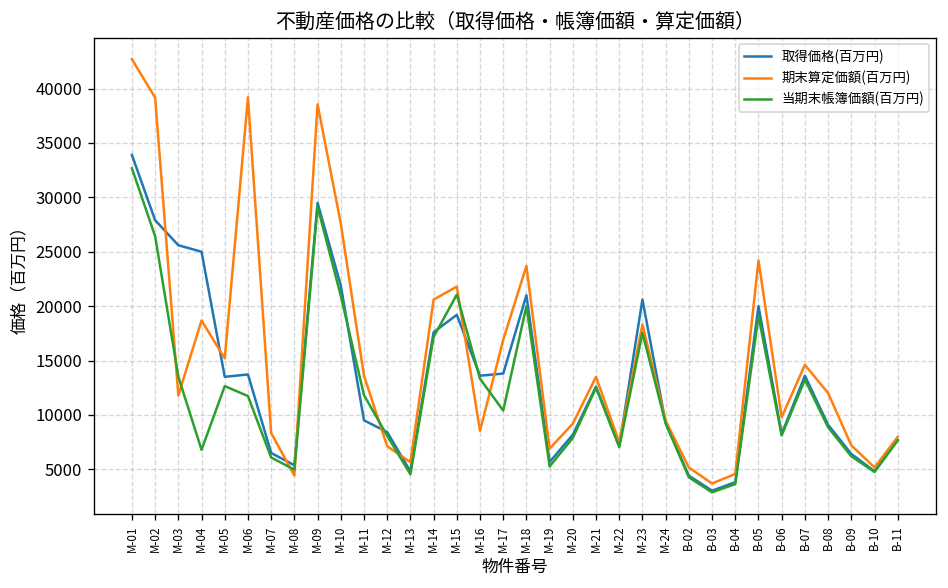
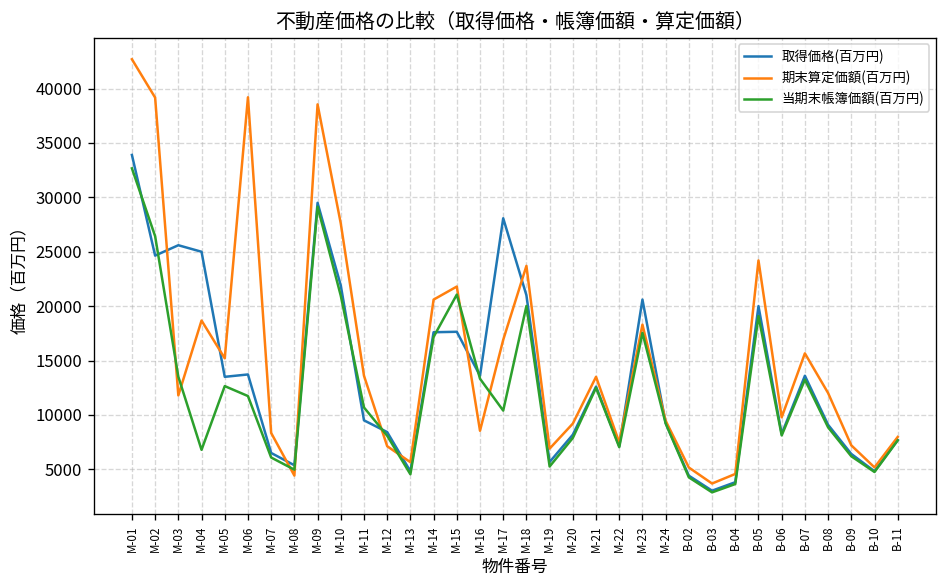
  {
    "取得価格(百万円)": {
      "M-01": 34000,
-     "M-02": 28000,
+     "M-02": 25000,
      "M-03": 26000,
      "M-04": 25000,
      "M-05": 14000,
      "M-06": 14000,
      "M-07": 7000,
      "M-08": 5000,
      "M-09": 30000,
      "M-10": 22000,
      "M-11": 10000,
      "M-12": 8000,
      "M-14": 18000,
-     "M-15": 19000,
-     "M-17": 14000,
+     "M-15": 18000,
+     "M-17": 28000,
      "M-18": 21000,
      "M-19": 6000,
      "M-20": 8000,
      "M-23": 21000,
      "B-05": 20000,
      "B-07": 14000
    },
    "期末算定価額(百万円)": {
      "M-01": 43000,
      "M-02": 39000,
      "M-03": 12000,
      "M-04": 19000,
      "M-05": 15000,
      "M-06": 39000,
      "M-07": 8000,
      "M-08": 4000,
      "M-09": 39000,
      "M-10": 28000,
      "M-11": 14000,
      "M-12": 7000,
      "M-13": 6000,
      "M-14": 21000,
      "M-15": 22000,
      "M-16": 9000,
      "M-17": 17000,
      "M-18": 24000,
      "M-19": 7000,
      "M-20": 9000,
      "M-21": 14000,
      "M-22": 7000,
      "M-23": 18000,
      "B-02": 5000,
      "B-03": 4000,
      "B-04": 5000,
      "B-05": 24000,
      "B-06": 10000,
-     "B-07": 15000,
+     "B-07": 16000,
      "B-08": 12000,
      "B-09": 7000,
      "B-10": 5000,
      "B-11": 8000
    },
    "当期末帳簿価額(百万円)": {
      "M-01": 33000,
      "M-02": 26000,
      "M-03": 14000,
      "M-04": 7000,
      "M-05": 13000,
      "M-06": 12000,
      "M-07": 6000,
      "M-08": 5000,
      "M-09": 29000,
      "M-10": 21000,
-     "M-11": 12000,
+     "M-11": 11000,
      "M-12": 8000,
      "M-14": 17000,
      "M-15": 21000,
      "M-17": 10000,
      "M-18": 20000,
      "M-19": 5000,
      "M-20": 8000,
      "M-23": 18000,
      "B-05": 19000,
      "B-07": 13000
    }
  }
